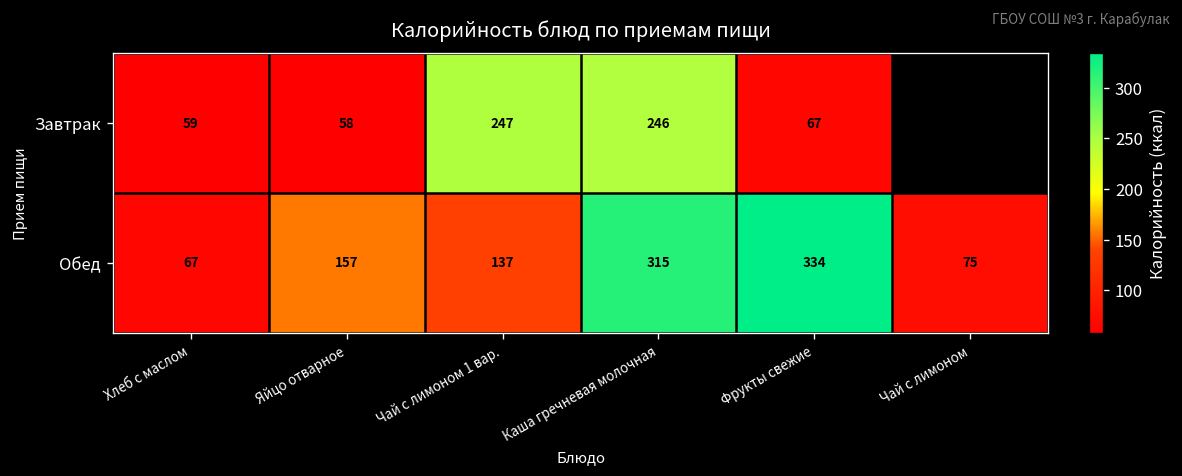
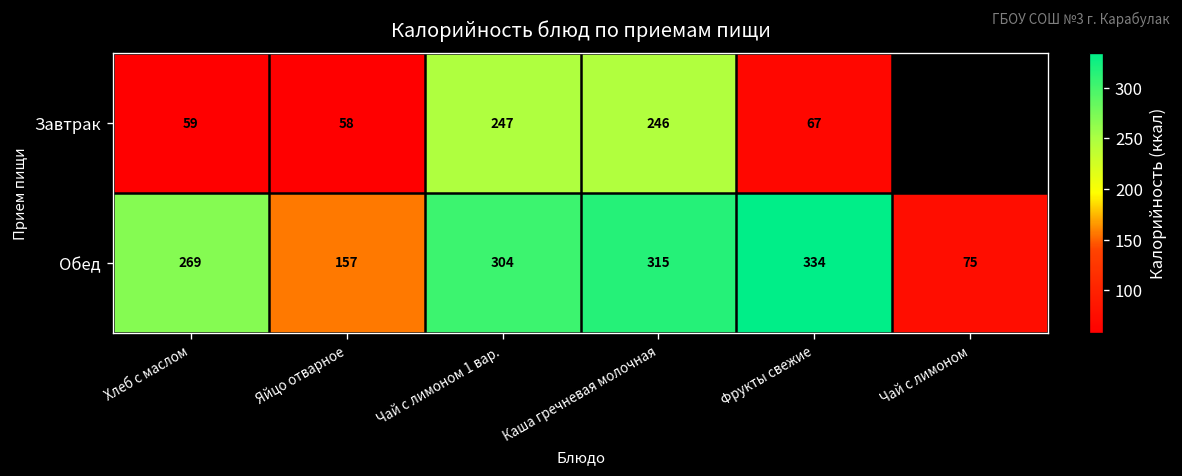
  {
    "Завтрак": {
      "Хлеб с маслом": 59,
      "Яйцо отварное": 58,
      "Чай с лимоном 1 вар.": 247,
      "Каша гречневая молочная": 246,
      "Фрукты свежие": 67
    },
    "Обед": {
-     "Хлеб с маслом": 67,
+     "Хлеб с маслом": 269,
      "Яйцо отварное": 157,
-     "Чай с лимоном 1 вар.": 137,
+     "Чай с лимоном 1 вар.": 304,
      "Каша гречневая молочная": 315,
      "Фрукты свежие": 334,
      "Чай с лимоном": 75
    }
  }
